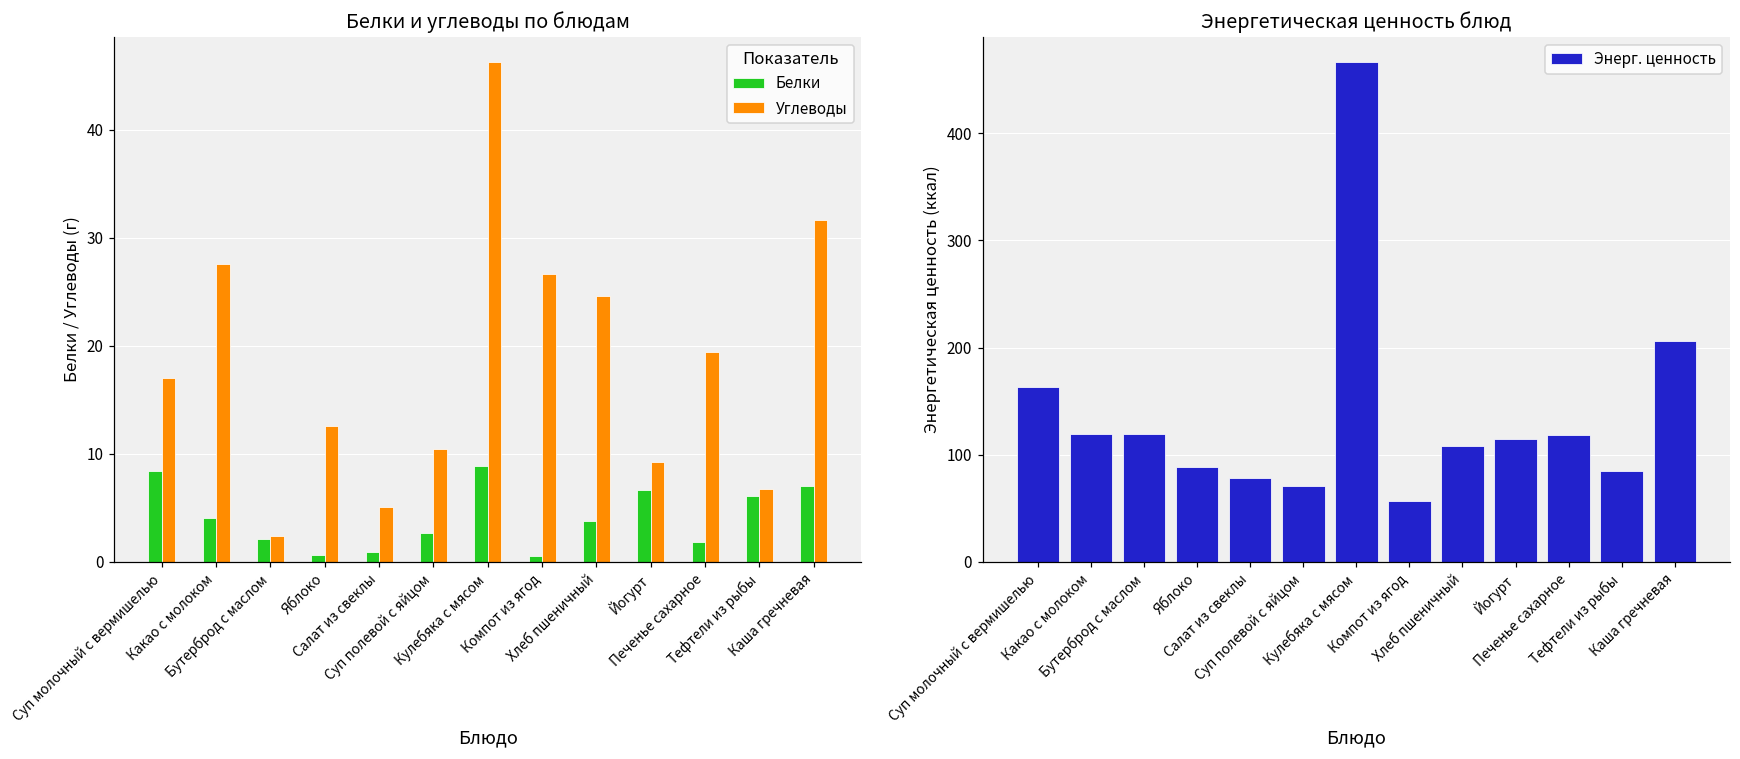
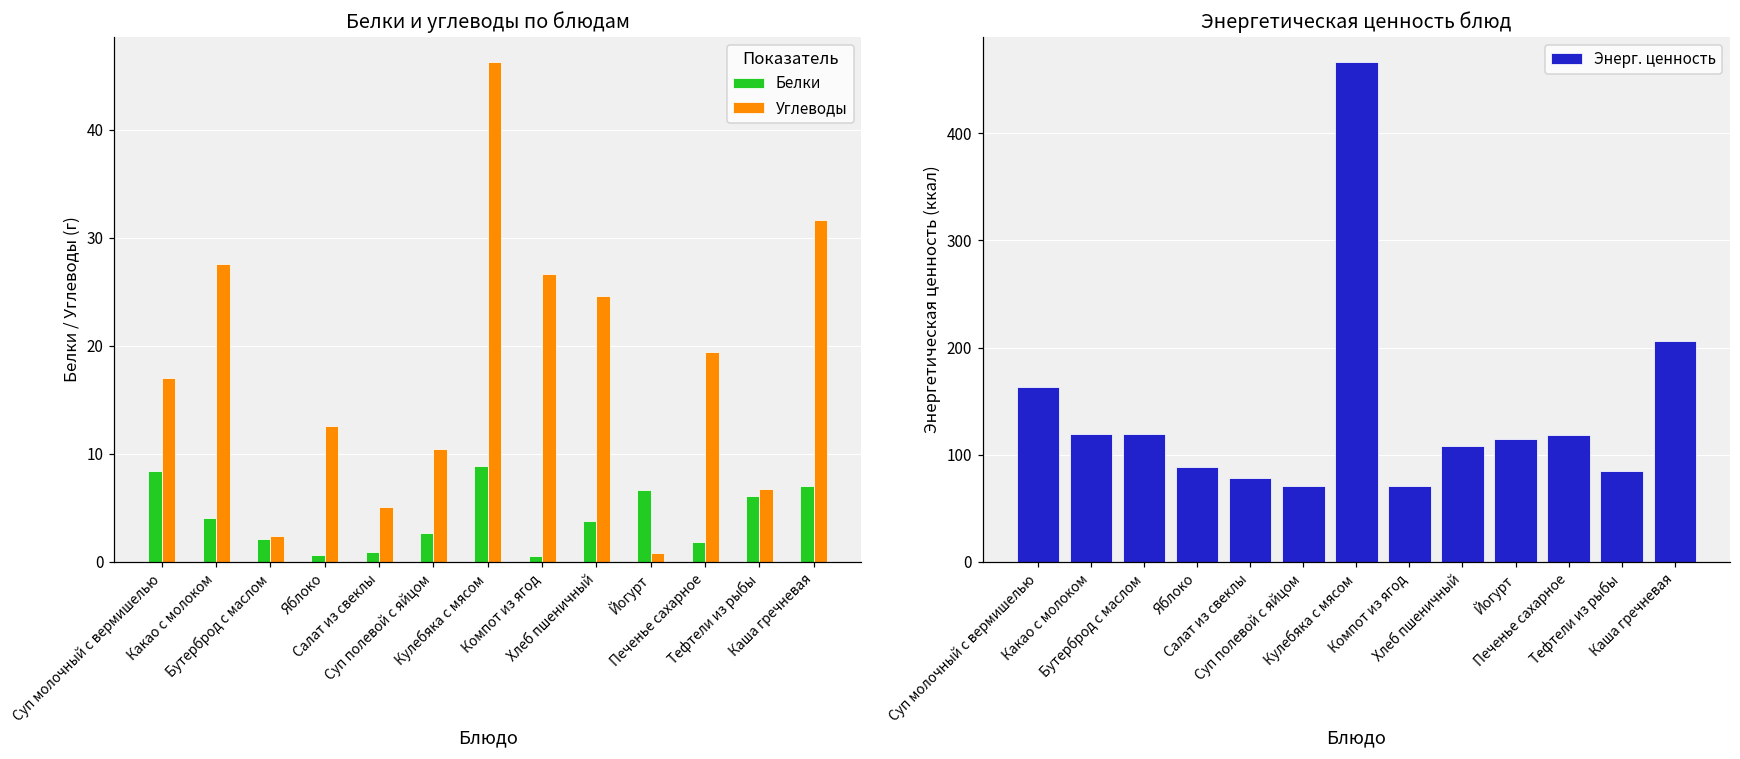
  {
    "Белки и углеводы по блюдам": {
      "Белки": {
        "Суп молочный с вермишелью": 8,
        "Какао с молоком": 4,
        "Бутерброд с маслом": 2,
        "Яблоко": 1,
        "Салат из свеклы": 1,
        "Суп полевой с яйцом": 3,
        "Кулебяка с мясом": 9,
        "Компот из ягод": 1,
        "Хлеб пшеничный": 4,
        "Йогурт": 7,
        "Печенье сахарное": 2,
        "Тефтели из рыбы": 6,
        "Каша гречневая": 7
      },
      "Углеводы": {
        "Суп молочный с вермишелью": 17,
        "Какао с молоком": 28,
        "Бутерброд с маслом": 2,
        "Яблоко": 13,
        "Салат из свеклы": 5,
        "Суп полевой с яйцом": 10,
        "Кулебяка с мясом": 46,
        "Компот из ягод": 27,
        "Хлеб пшеничный": 25,
-       "Йогурт": 9,
+       "Йогурт": 1,
        "Печенье сахарное": 19,
        "Тефтели из рыбы": 7,
        "Каша гречневая": 32
      }
    },
    "Энергетическая ценность блюд": {
      "Суп молочный с вермишелью": 160,
      "Какао с молоком": 120,
      "Бутерброд с маслом": 120,
      "Яблоко": 90,
      "Салат из свеклы": 80,
      "Суп полевой с яйцом": 70,
      "Кулебяка с мясом": 470,
-     "Компот из ягод": 60,
+     "Компот из ягод": 70,
      "Хлеб пшеничный": 110,
      "Йогурт": 120,
      "Печенье сахарное": 120,
      "Тефтели из рыбы": 80,
      "Каша гречневая": 210
    }
  }
